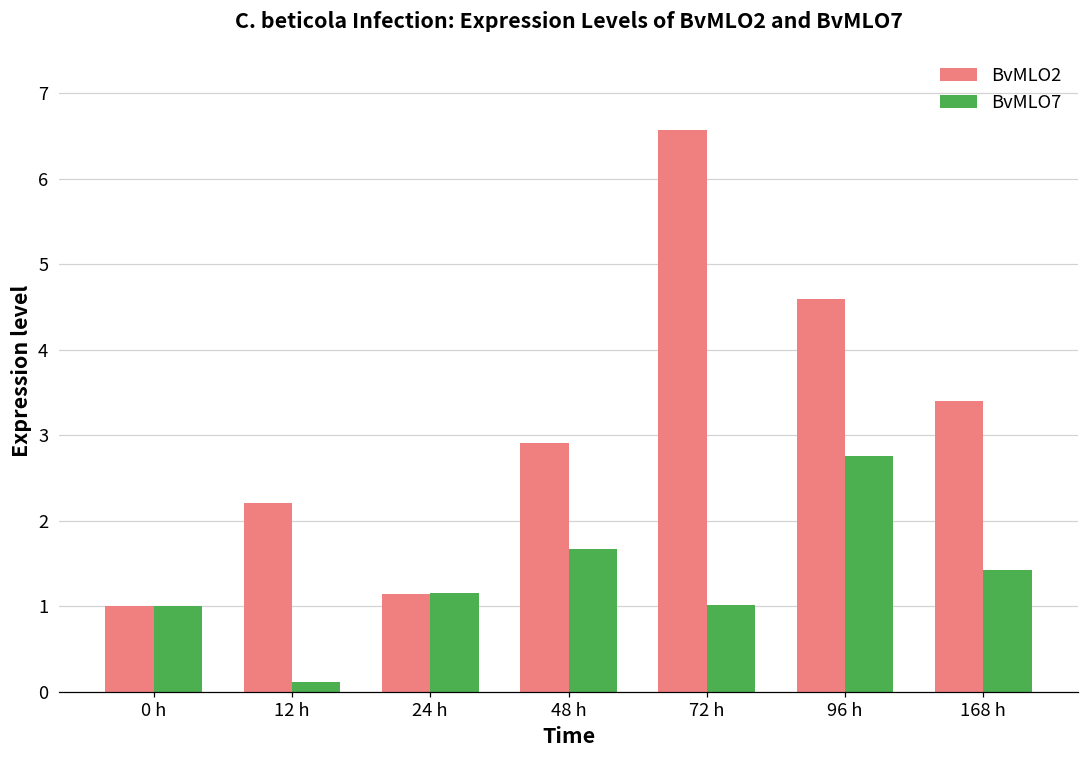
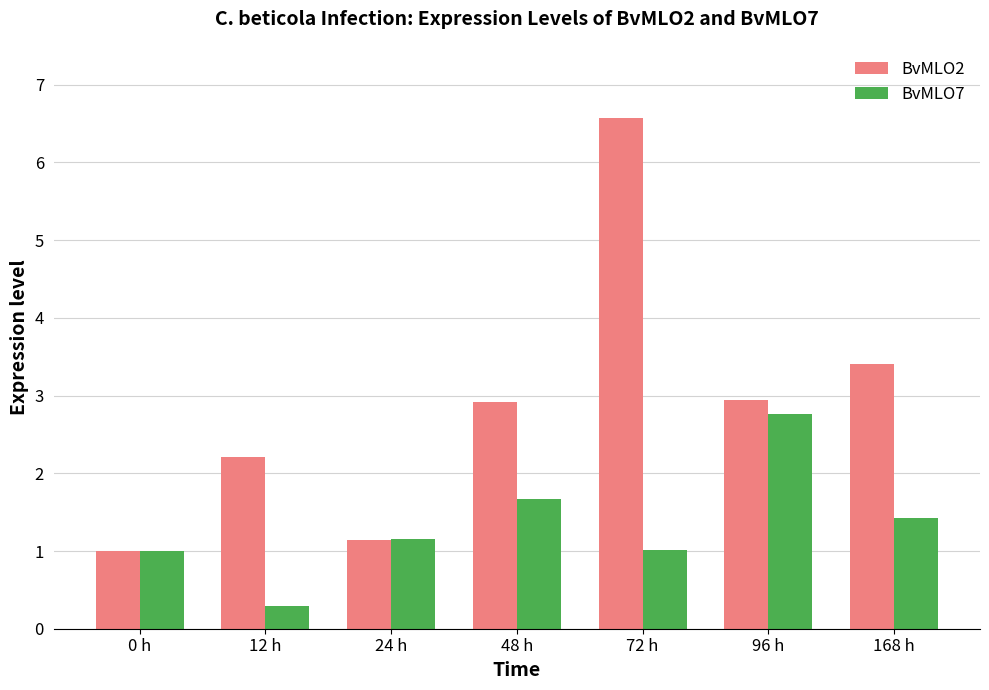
  {
    "BvMLO2": {
      "0 h": 1.0,
      "12 h": 2.2,
      "24 h": 1.1,
      "48 h": 2.9,
      "72 h": 6.6,
-     "96 h": 4.6,
+     "96 h": 2.9,
      "168 h": 3.4
    },
    "BvMLO7": {
      "0 h": 1.0,
-     "12 h": 0.1,
+     "12 h": 0.3,
      "24 h": 1.1,
      "48 h": 1.7,
      "72 h": 1.0,
      "96 h": 2.8,
      "168 h": 1.4
    }
  }
